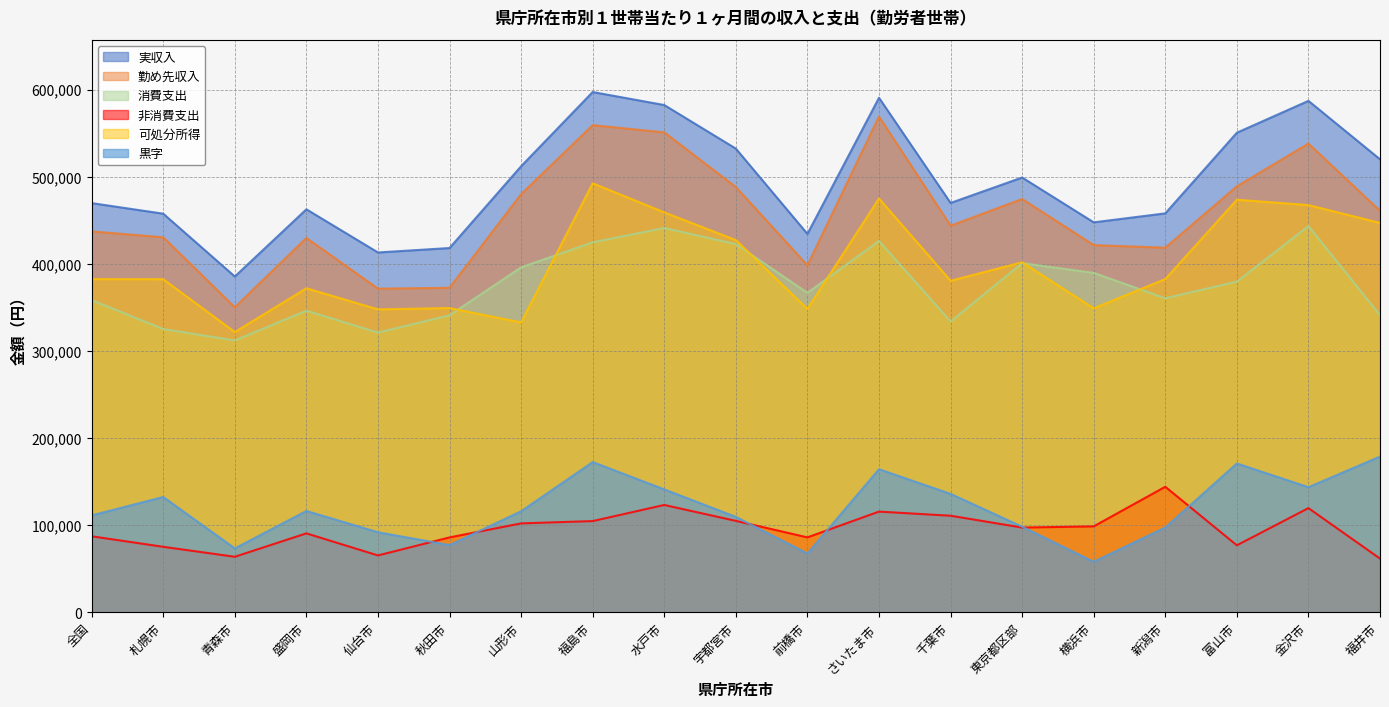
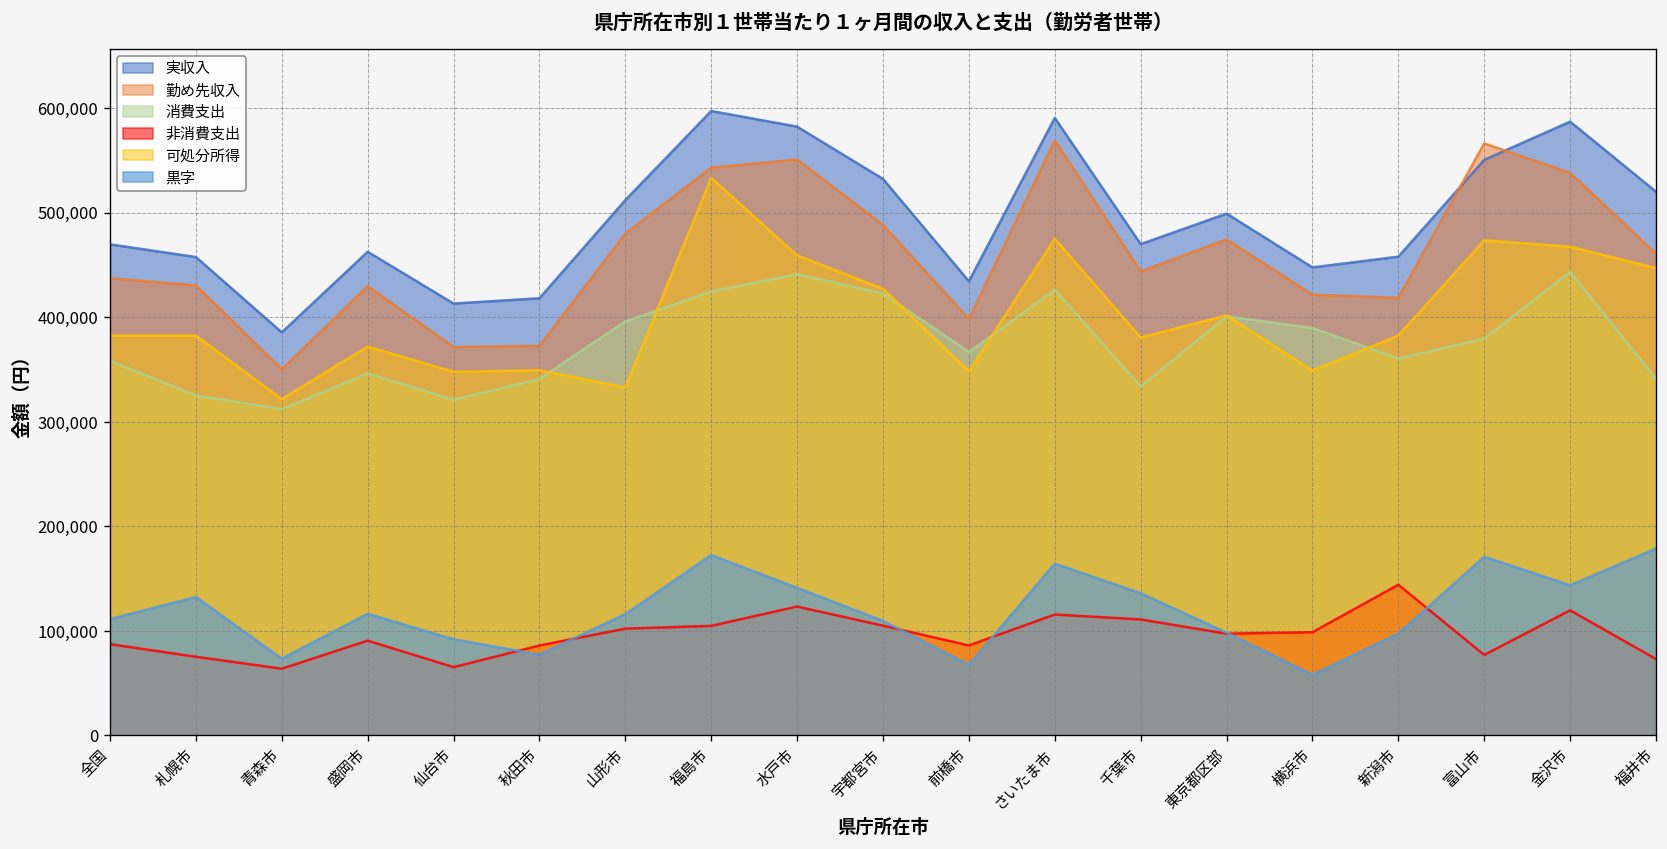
  {
    "勤め先収入": {
      "全国": "440,000",
      "札幌市": "430,000",
      "青森市": "350,000",
      "盛岡市": "430,000",
      "仙台市": "370,000",
      "秋田市": "370,000",
      "山形市": "480,000",
-     "福島市": "560,000",
+     "福島市": "540,000",
      "水戸市": "550,000",
      "宇都宮市": "490,000",
      "前橋市": "400,000",
      "さいたま市": "570,000",
      "千葉市": "440,000",
      "東京都区部": "470,000",
      "横浜市": "420,000",
      "新潟市": "420,000",
-     "富山市": "490,000",
+     "富山市": "570,000",
      "金沢市": "540,000",
      "福井市": "460,000"
    },
    "消費支出": {
      "全国": "360,000",
      "札幌市": "330,000",
      "青森市": "310,000",
      "盛岡市": "350,000",
      "仙台市": "320,000",
      "秋田市": "340,000",
      "山形市": "400,000",
      "福島市": "420,000",
      "水戸市": "440,000",
      "宇都宮市": "420,000",
      "前橋市": "370,000",
      "さいたま市": "430,000",
      "千葉市": "330,000",
      "横浜市": "390,000",
      "新潟市": "360,000",
      "富山市": "380,000",
      "金沢市": "440,000",
      "福井市": "340,000"
    },
    "非消費支出": {
      "全国": "90,000",
      "札幌市": "80,000",
      "青森市": "60,000",
      "盛岡市": "90,000",
      "仙台市": "70,000",
      "秋田市": "90,000",
      "山形市": "100,000",
      "福島市": "100,000",
      "水戸市": "120,000",
      "宇都宮市": "100,000",
      "前橋市": "90,000",
      "さいたま市": "120,000",
      "千葉市": "110,000",
      "横浜市": "100,000",
      "新潟市": "140,000",
      "富山市": "80,000",
      "金沢市": "120,000",
-     "福井市": "60,000"
+     "福井市": "70,000"
    },
    "可処分所得": {
      "全国": "380,000",
      "札幌市": "380,000",
      "青森市": "320,000",
      "盛岡市": "370,000",
      "仙台市": "350,000",
      "秋田市": "350,000",
      "山形市": "330,000",
-     "福島市": "490,000",
+     "福島市": "530,000",
      "水戸市": "460,000",
      "宇都宮市": "430,000",
      "前橋市": "350,000",
      "さいたま市": "470,000",
      "千葉市": "380,000",
      "横浜市": "350,000",
      "新潟市": "380,000",
      "富山市": "470,000",
      "金沢市": "470,000",
      "福井市": "450,000"
    }
  }
